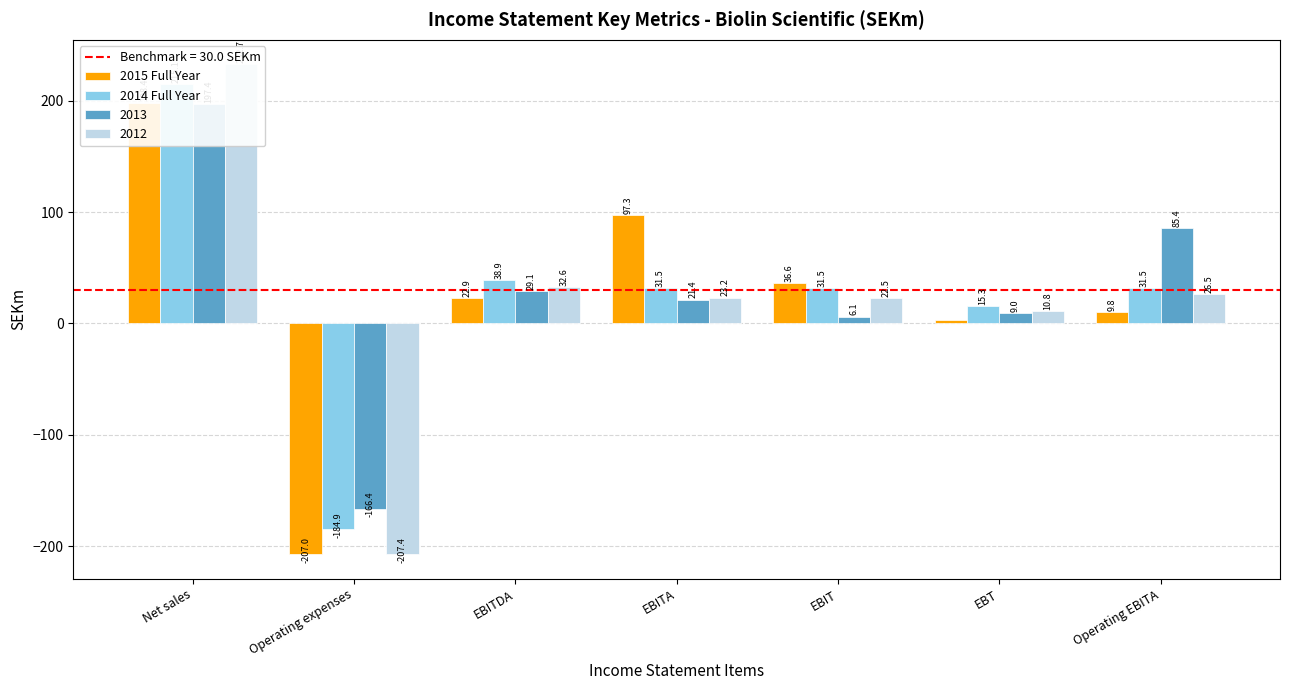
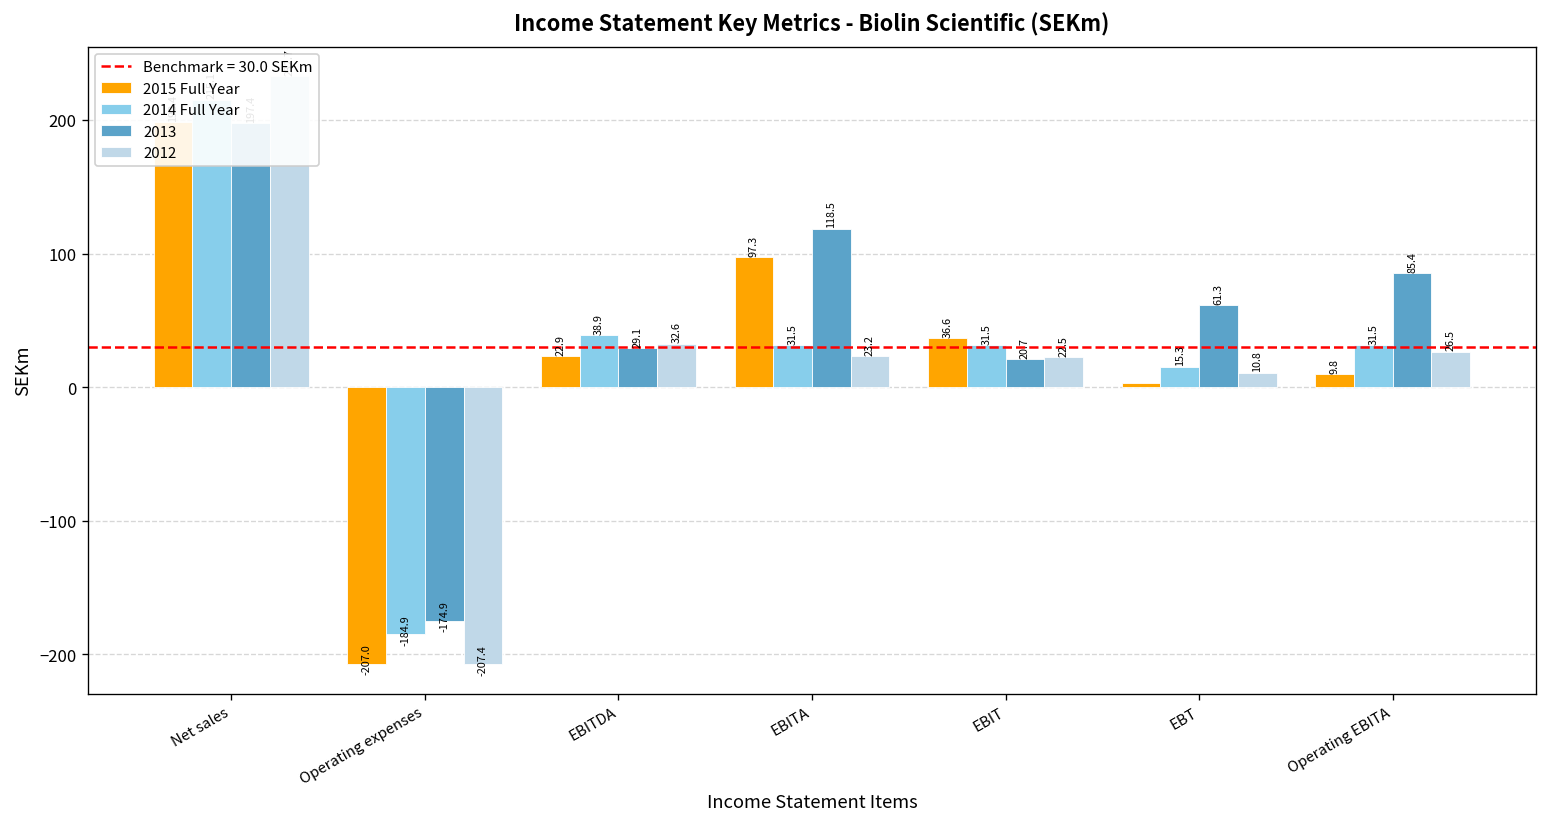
  {
    "2015 Full Year": {
      "Operating expenses": -207.0,
      "EBITDA": 22.9,
      "EBITA": 97.3,
      "EBIT": 36.6,
      "Operating EBITA": 9.8
    },
    "2013": {
-     "Operating expenses": -166.4,
+     "Operating expenses": -174.9,
      "EBITDA": 29.1,
-     "EBITA": 21.4,
-     "EBIT": 6.1,
-     "EBT": 9.0,
+     "EBITA": 118.5,
+     "EBIT": 20.7,
+     "EBT": 61.3,
      "Operating EBITA": 85.4
    }
  }
